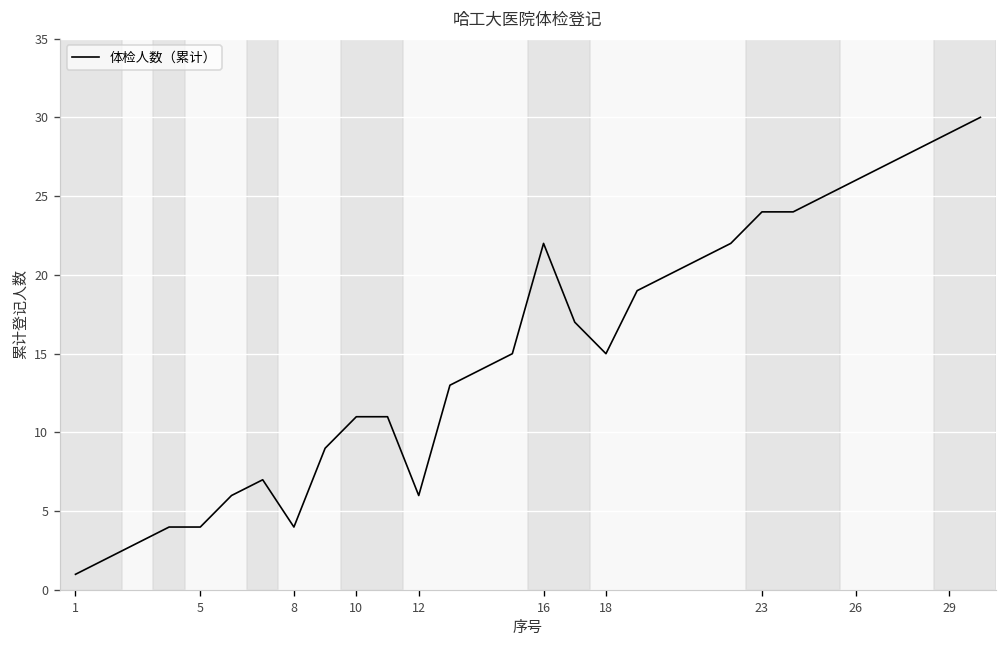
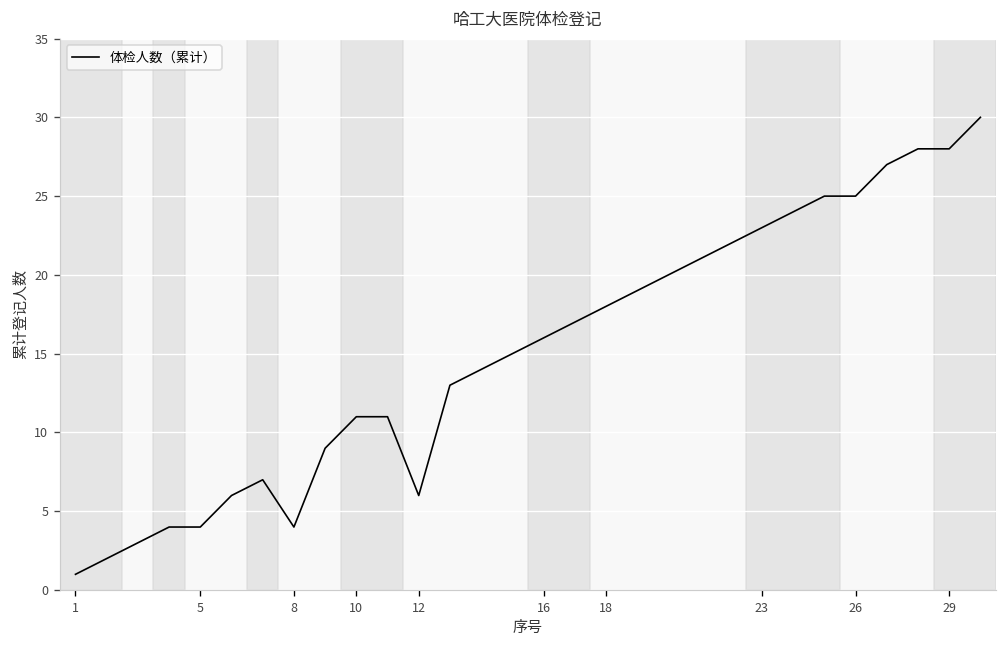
  {
    "1": 1,
    "5": 4,
    "8": 4,
    "10": 11,
    "12": 6,
-   "16": 22,
-   "18": 15,
-   "23": 24,
-   "26": 26,
-   "29": 29
+   "16": 16,
+   "18": 18,
+   "23": 23,
+   "26": 25,
+   "29": 28
  }
